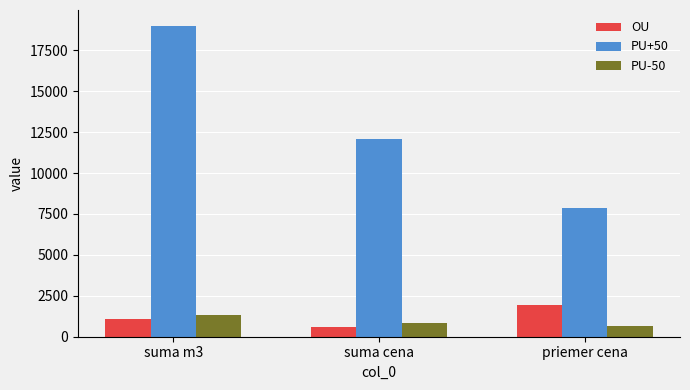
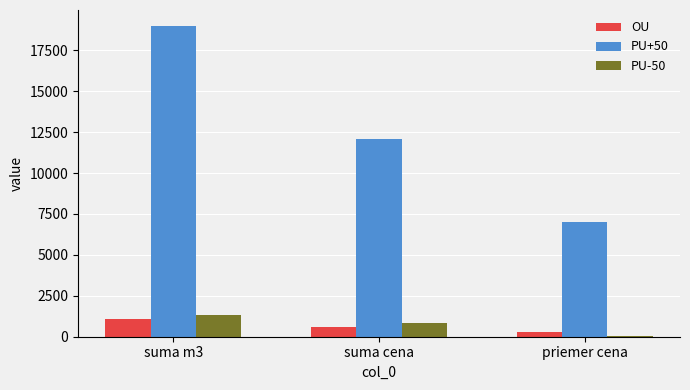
  {
    "OU": {
      "suma m3": 1100,
      "suma cena": 600,
-     "priemer cena": 2000
+     "priemer cena": 300
    },
    "PU+50": {
      "suma m3": 19000,
      "suma cena": 12100,
-     "priemer cena": 7800
+     "priemer cena": 7000
    },
    "PU-50": {
      "suma m3": 1300,
      "suma cena": 800,
-     "priemer cena": 600
+     "priemer cena": 0
    }
  }
